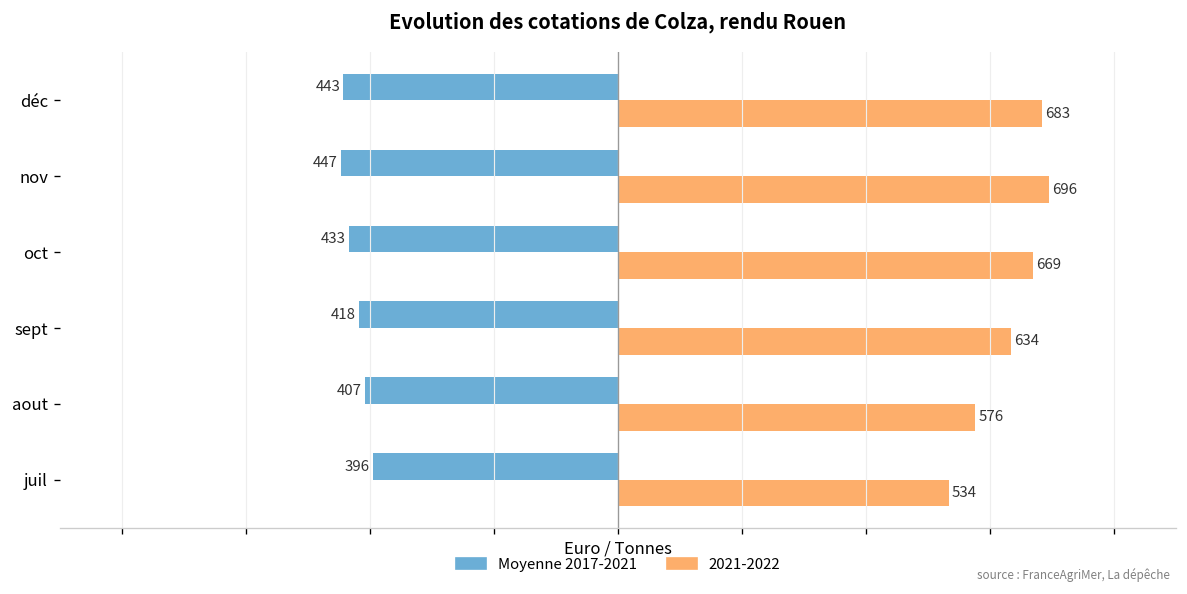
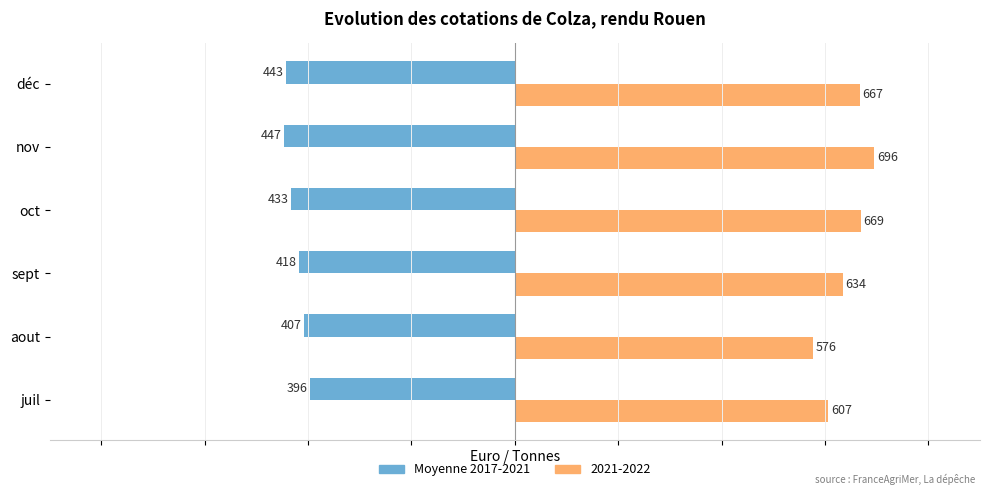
  {
    "2021-2022": {
-     "déc": 683,
+     "déc": 667,
      "nov": 696,
      "oct": 669,
      "sept": 634,
      "aout": 576,
-     "juil": 534
+     "juil": 607
    }
  }
